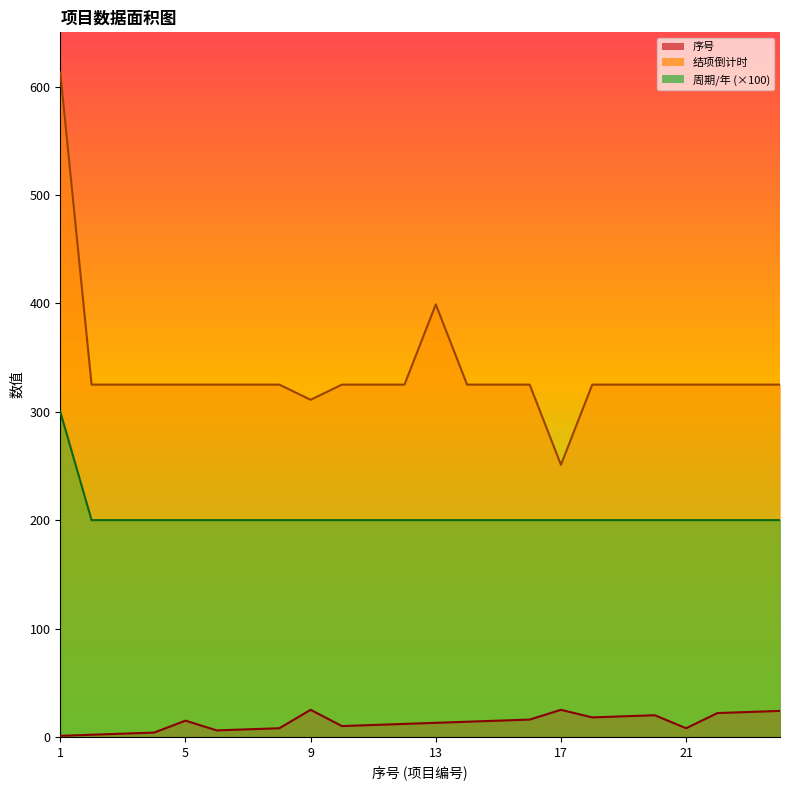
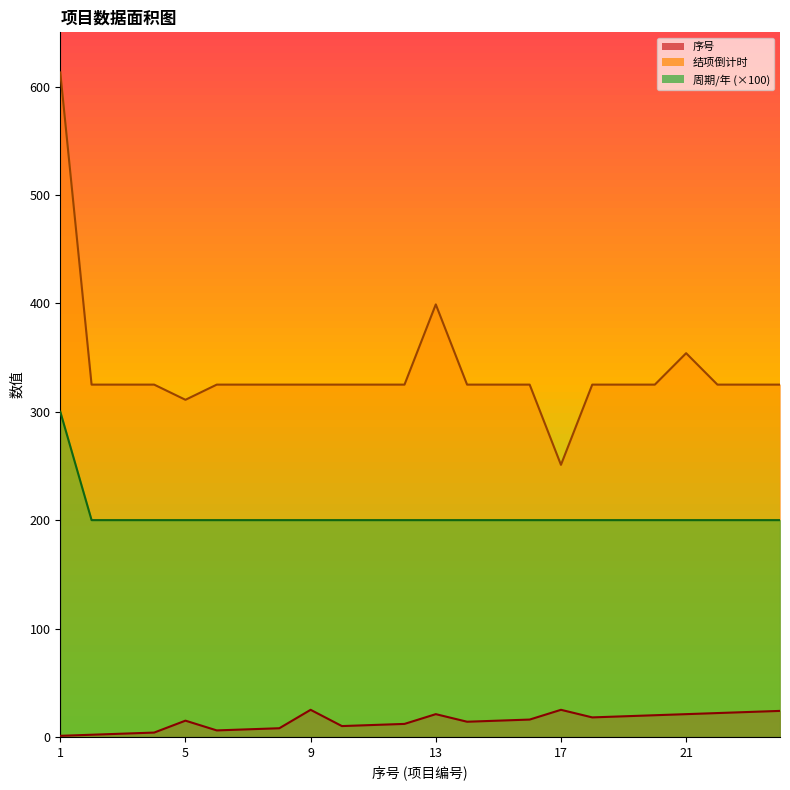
  {
    "序号": {
      "1": 1,
      "5": 15,
      "9": 25,
-     "13": 13,
+     "13": 21,
      "17": 25,
-     "21": 8
+     "21": 21
    },
    "结项倒计时": {
      "1": 613,
-     "5": 325,
-     "9": 311,
+     "5": 311,
+     "9": 325,
      "13": 399,
      "17": 251,
-     "21": 325
+     "21": 354
    },
    "周期/年 (×100)": {
      "1": 300,
      "5": 200,
      "9": 200,
      "13": 200,
      "17": 200,
      "21": 200
    }
  }
